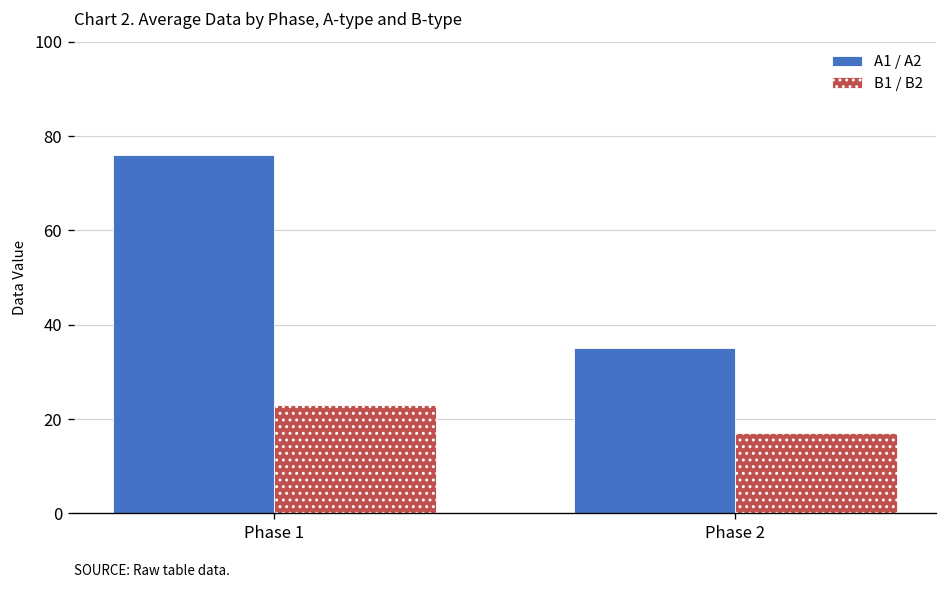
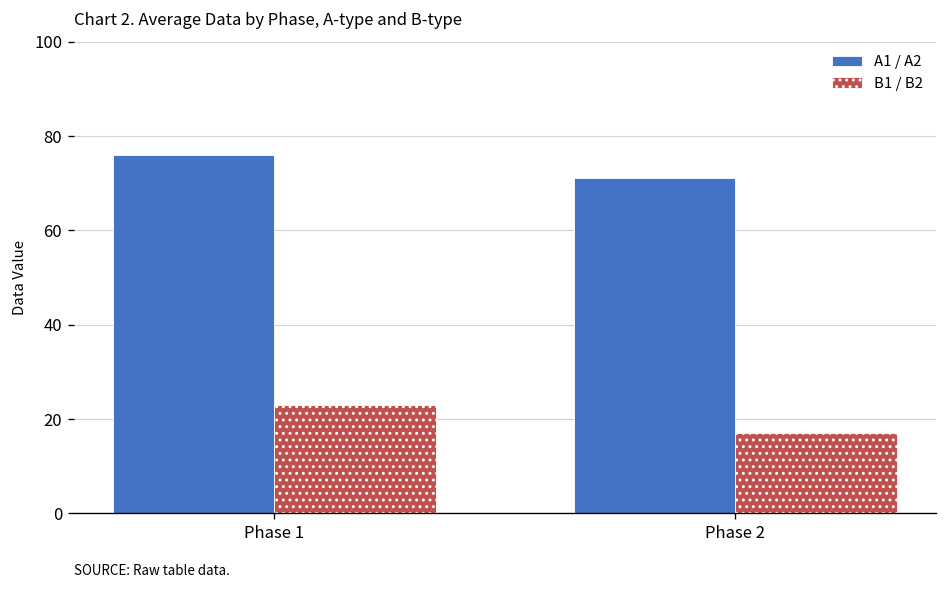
  {
    "A1 / A2": {
      "Phase 1": 76,
-     "Phase 2": 35
+     "Phase 2": 71
    },
    "B1 / B2": {
      "Phase 1": 23,
      "Phase 2": 17
    }
  }
